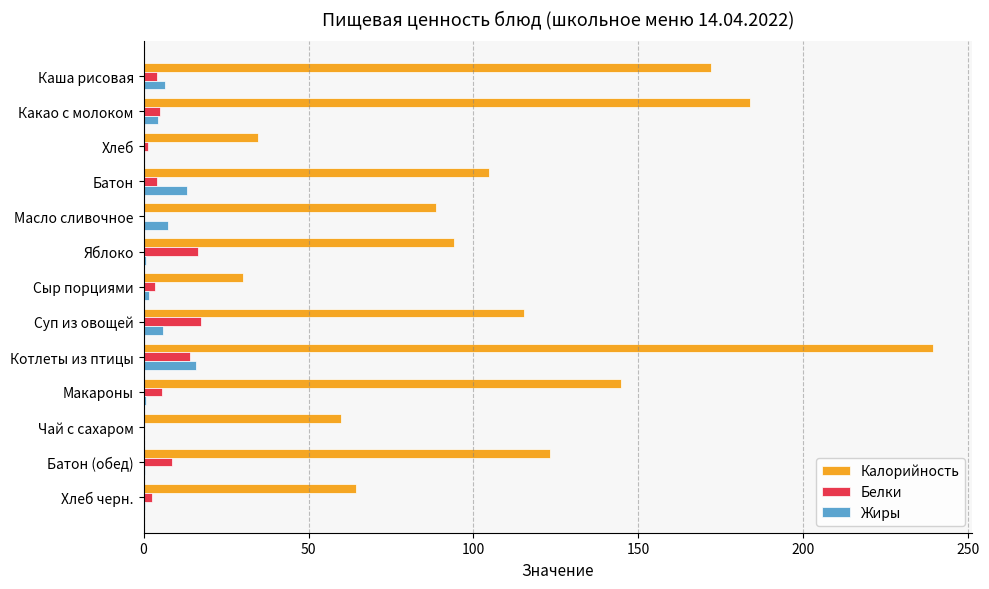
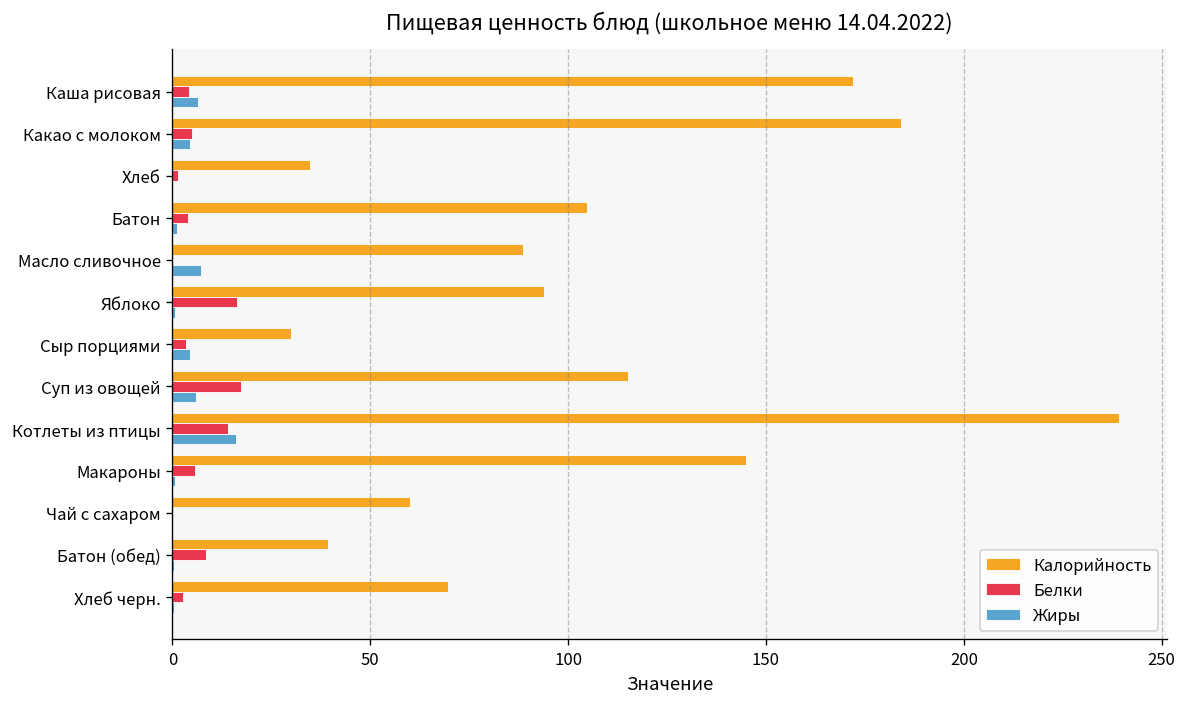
  {
    "Калорийность": {
      "Каша рисовая": 172,
      "Какао с молоком": 184,
      "Хлеб": 35,
      "Батон": 105,
      "Масло сливочное": 89,
      "Яблоко": 94,
      "Сыр порциями": 30,
      "Суп из овощей": 115,
      "Котлеты из птицы": 239,
      "Макароны": 145,
      "Чай с сахаром": 60,
-     "Батон (обед)": 123,
-     "Хлеб черн.": 65
+     "Батон (обед)": 39,
+     "Хлеб черн.": 70
    },
    "Белки": {
      "Каша рисовая": 4,
      "Какао с молоком": 5,
      "Хлеб": 1,
      "Батон": 4,
      "Яблоко": 16,
      "Сыр порциями": 3,
      "Суп из овощей": 17,
      "Котлеты из птицы": 14,
      "Макароны": 6,
      "Батон (обед)": 9,
      "Хлеб черн.": 3
    },
    "Жиры": {
      "Каша рисовая": 6,
      "Какао с молоком": 4,
-     "Батон": 13,
+     "Батон": 1,
      "Масло сливочное": 7,
      "Яблоко": 1,
-     "Сыр порциями": 2,
+     "Сыр порциями": 4,
      "Суп из овощей": 6,
      "Котлеты из птицы": 16,
      "Чай с сахаром": 0
    }
  }
